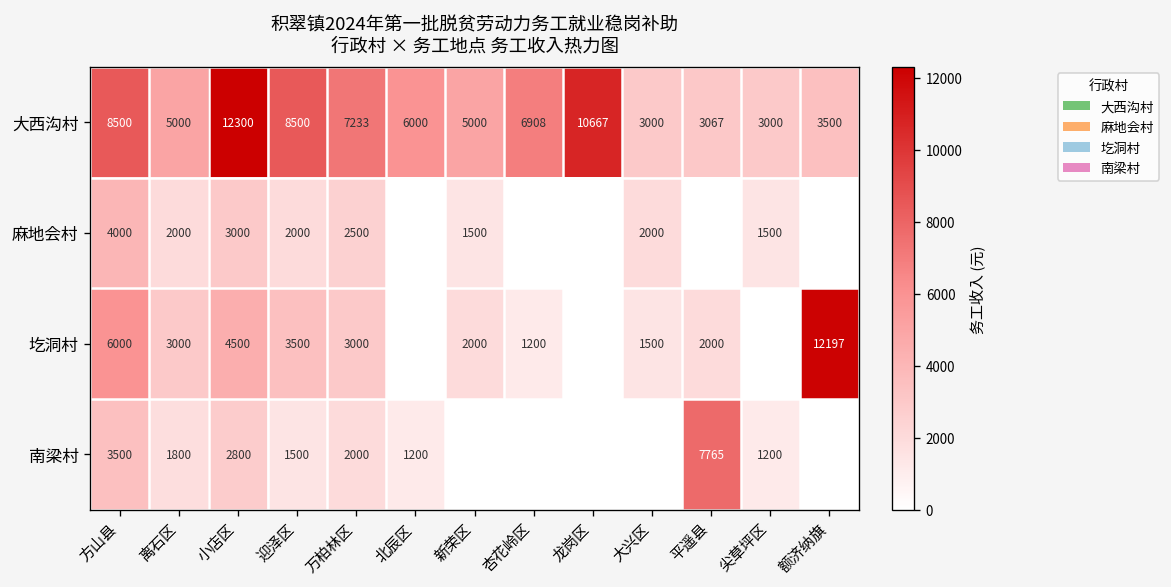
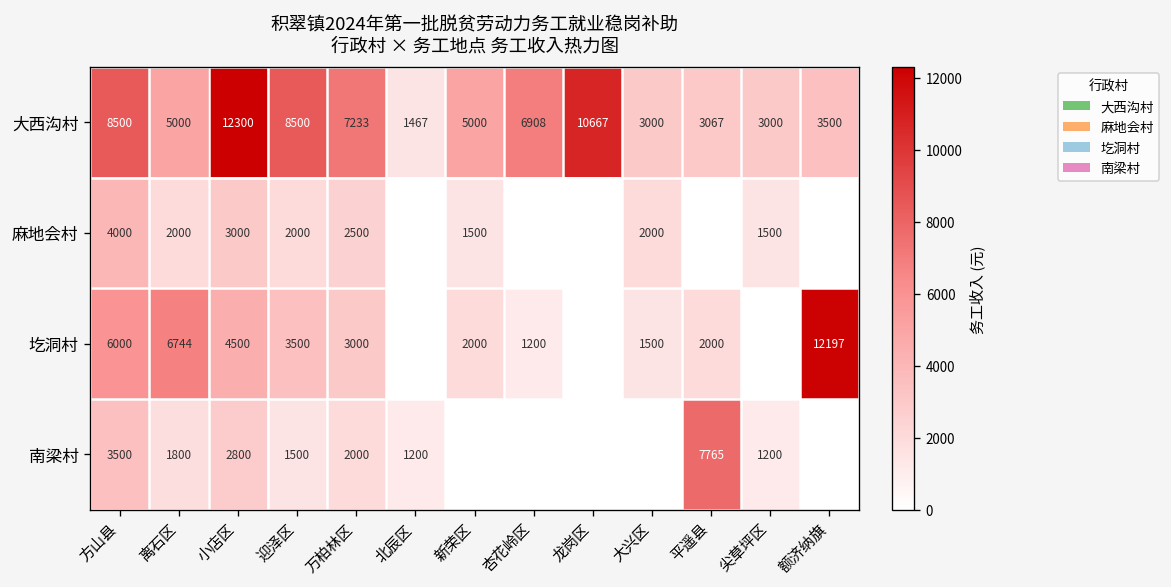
  {
    "大西沟村": {
      "方山县": 8500,
      "离石区": 5000,
      "小店区": 12300,
      "迎泽区": 8500,
      "万柏林区": 7233,
-     "北辰区": 6000,
+     "北辰区": 1467,
      "新荣区": 5000,
      "杏花岭区": 6908,
      "龙岗区": 10667,
      "大兴区": 3000,
      "平遥县": 3067,
      "尖草坪区": 3000,
      "额济纳旗": 3500
    },
    "麻地会村": {
      "方山县": 4000,
      "离石区": 2000,
      "小店区": 3000,
      "迎泽区": 2000,
      "万柏林区": 2500,
      "新荣区": 1500,
      "大兴区": 2000,
      "尖草坪区": 1500
    },
    "圪洞村": {
      "方山县": 6000,
-     "离石区": 3000,
+     "离石区": 6744,
      "小店区": 4500,
      "迎泽区": 3500,
      "万柏林区": 3000,
      "新荣区": 2000,
      "杏花岭区": 1200,
      "大兴区": 1500,
      "平遥县": 2000,
      "额济纳旗": 12197
    },
    "南梁村": {
      "方山县": 3500,
      "离石区": 1800,
      "小店区": 2800,
      "迎泽区": 1500,
      "万柏林区": 2000,
      "北辰区": 1200,
      "平遥县": 7765,
      "尖草坪区": 1200
    }
  }
